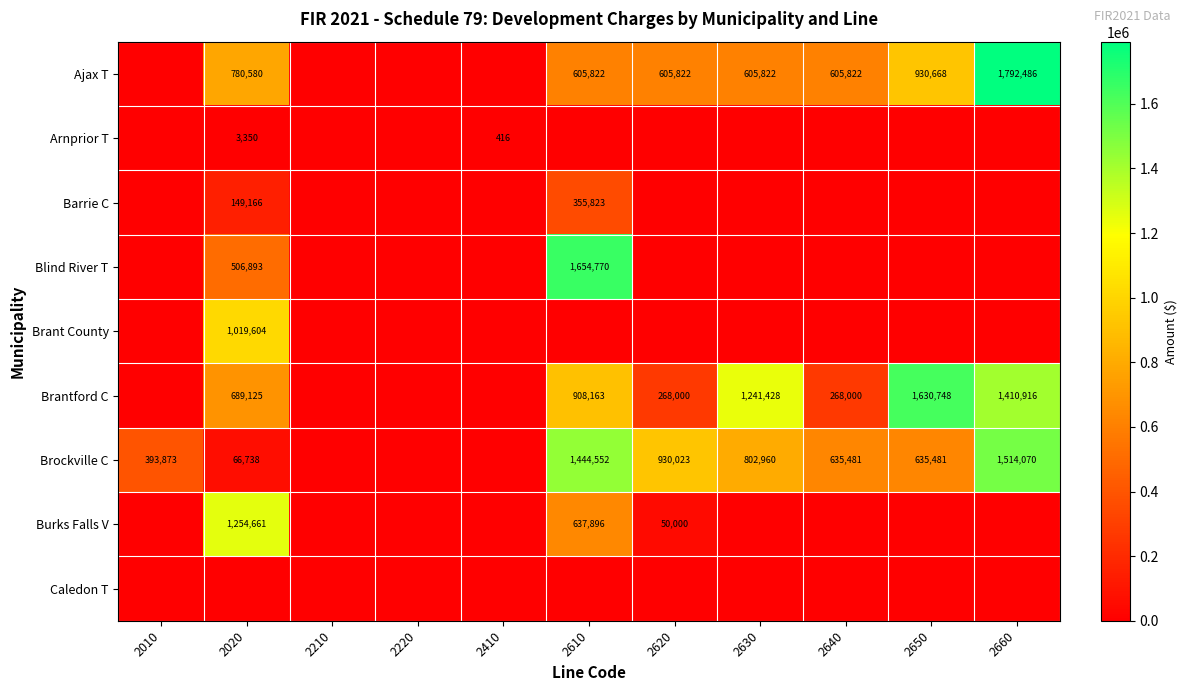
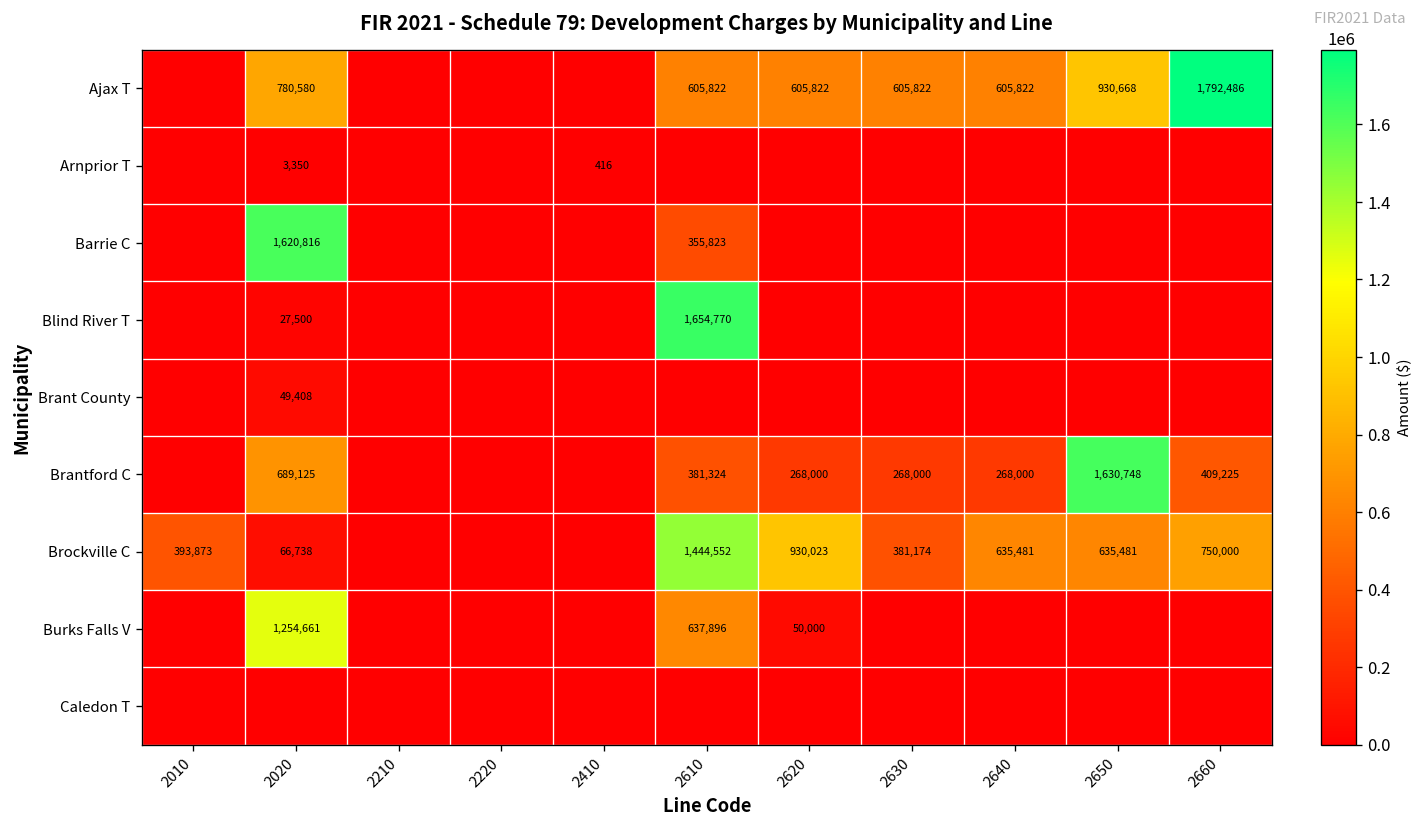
  {
    "Ajax T": {
      "2020": "780,580",
      "2610": "605,822",
      "2620": "605,822",
      "2630": "605,822",
      "2640": "605,822",
      "2650": "930,668",
      "2660": "1,792,486"
    },
    "Arnprior T": {
      "2020": "3,350",
      "2410": "416"
    },
    "Barrie C": {
-     "2020": "149,166",
+     "2020": "1,620,816",
      "2610": "355,823"
    },
    "Blind River T": {
-     "2020": "506,893",
+     "2020": "27,500",
      "2610": "1,654,770"
    },
    "Brant County": {
-     "2020": "1,019,604"
+     "2020": "49,408"
    },
    "Brantford C": {
      "2020": "689,125",
-     "2610": "908,163",
+     "2610": "381,324",
      "2620": "268,000",
-     "2630": "1,241,428",
+     "2630": "268,000",
      "2640": "268,000",
      "2650": "1,630,748",
-     "2660": "1,410,916"
+     "2660": "409,225"
    },
    "Brockville C": {
      "2010": "393,873",
      "2020": "66,738",
      "2610": "1,444,552",
      "2620": "930,023",
-     "2630": "802,960",
+     "2630": "381,174",
      "2640": "635,481",
      "2650": "635,481",
-     "2660": "1,514,070"
+     "2660": "750,000"
    },
    "Burks Falls V": {
      "2020": "1,254,661",
      "2610": "637,896",
      "2620": "50,000"
    }
  }
